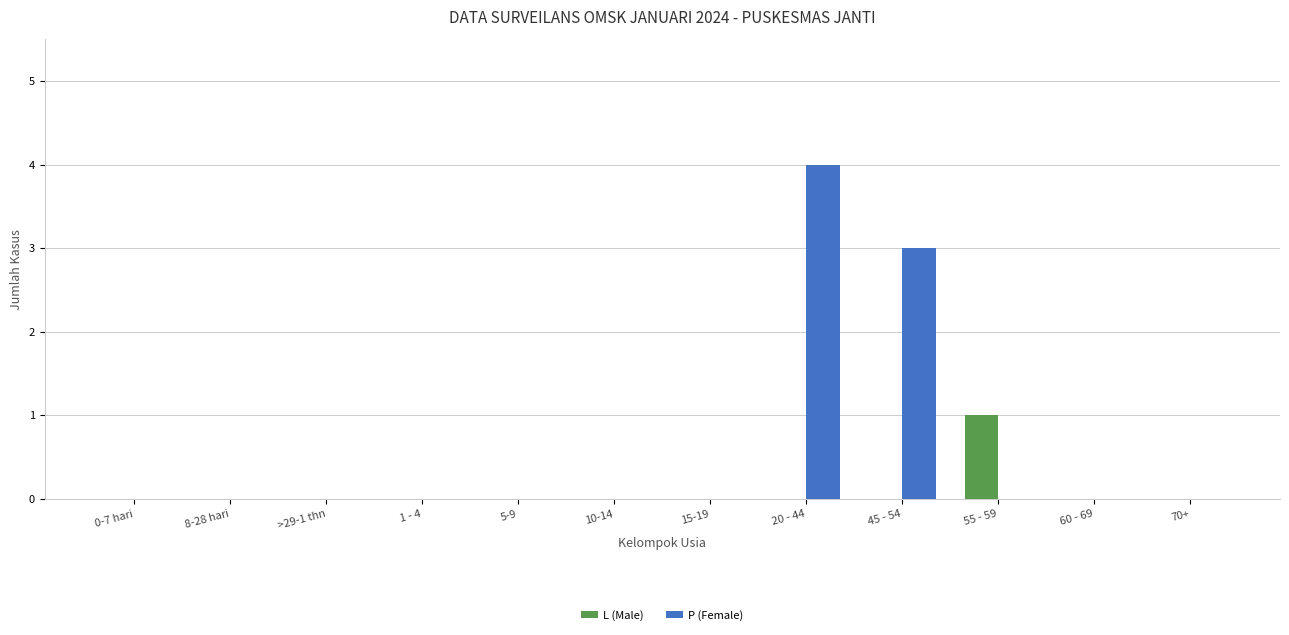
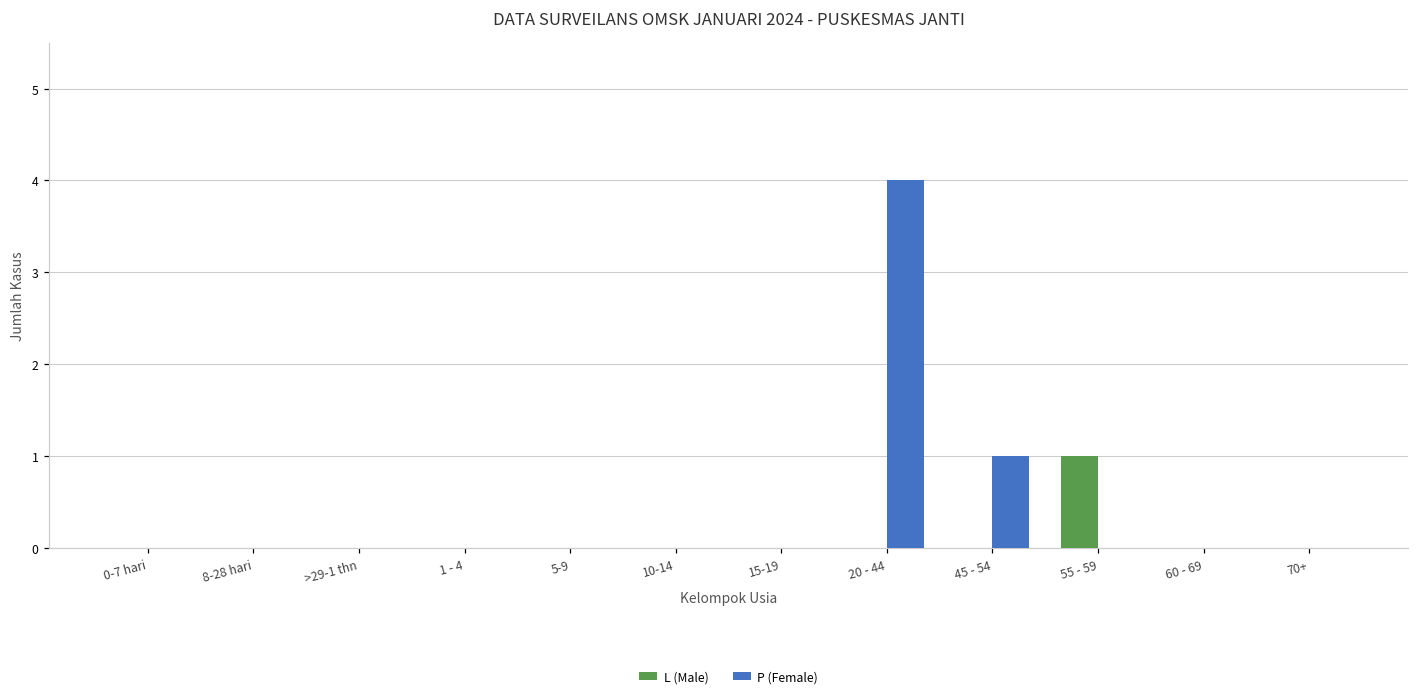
  {
    "L (Male)": {
      "0-7 hari": 0,
      "8-28 hari": 0,
      ">29-1 thn": 0,
      "1 - 4": 0,
      "5-9": 0,
      "10-14": 0,
      "15-19": 0,
      "20 - 44": 0,
      "45 - 54": 0,
      "55 - 59": 1,
      "60 - 69": 0,
      "70+": 0
    },
    "P (Female)": {
      "0-7 hari": 0,
      "8-28 hari": 0,
      ">29-1 thn": 0,
      "1 - 4": 0,
      "5-9": 0,
      "10-14": 0,
      "15-19": 0,
      "20 - 44": 4,
-     "45 - 54": 3,
+     "45 - 54": 1,
      "55 - 59": 0,
      "60 - 69": 0,
      "70+": 0
    }
  }
